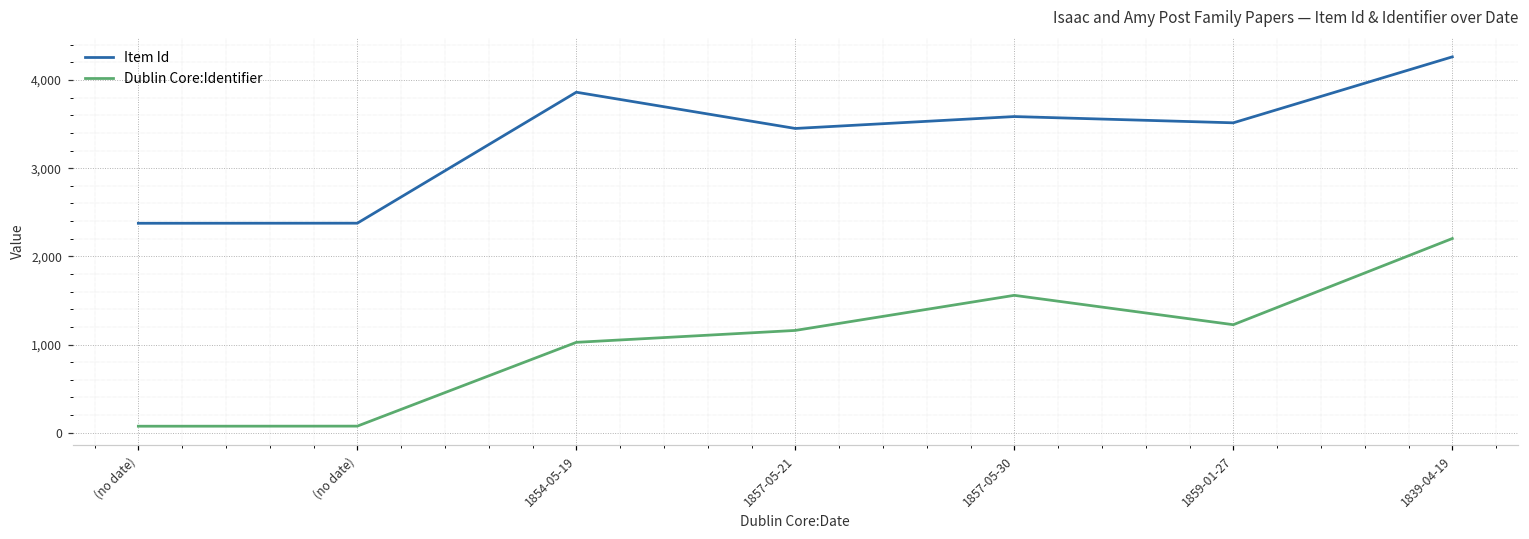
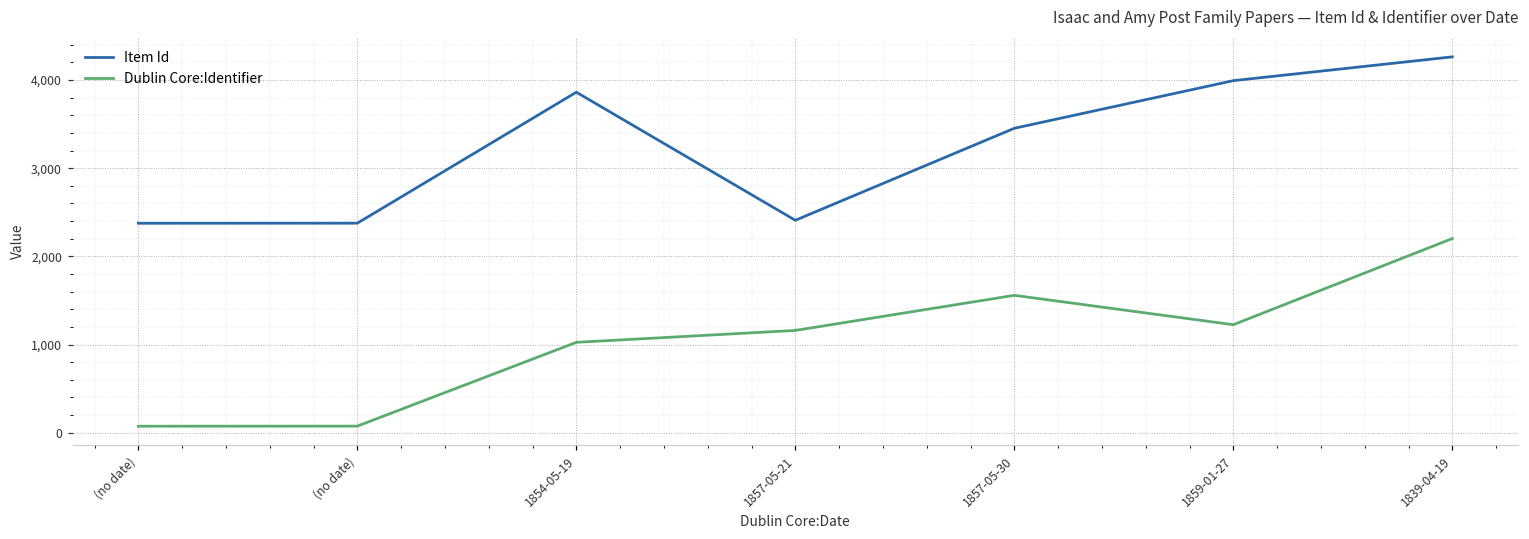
  {
    "Item Id": {
      "1854-05-19": "3,900",
-     "1857-05-21": "3,500",
-     "1857-05-30": "3,600",
-     "1859-01-27": "3,500",
+     "1857-05-21": "2,400",
+     "1857-05-30": "3,500",
+     "1859-01-27": "4,000",
      "1839-04-19": "4,300"
    },
    "Dublin Core:Identifier": {
      "1854-05-19": "1,000",
      "1857-05-21": "1,200",
      "1857-05-30": "1,600",
      "1859-01-27": "1,200",
      "1839-04-19": "2,200"
    }
  }
